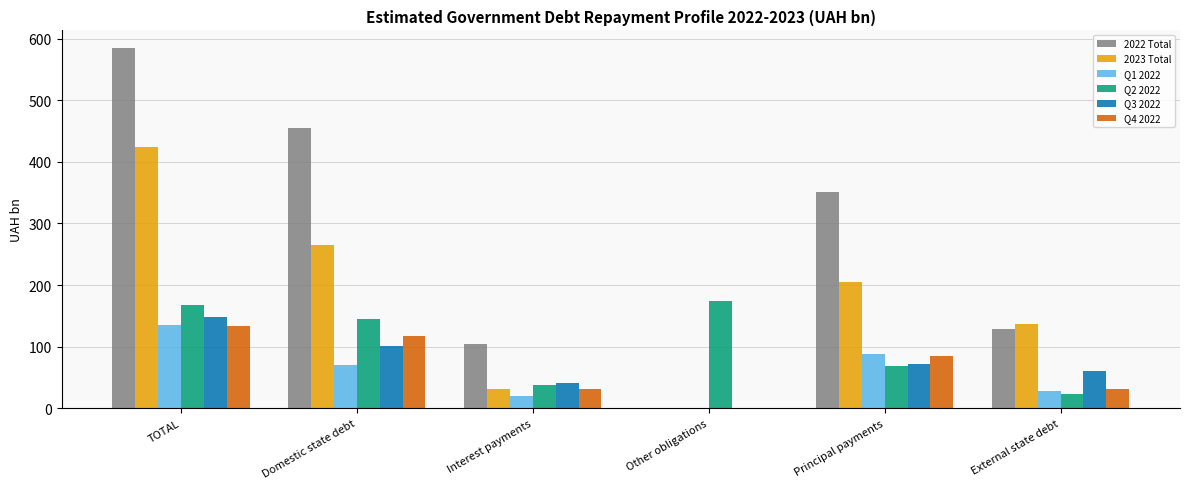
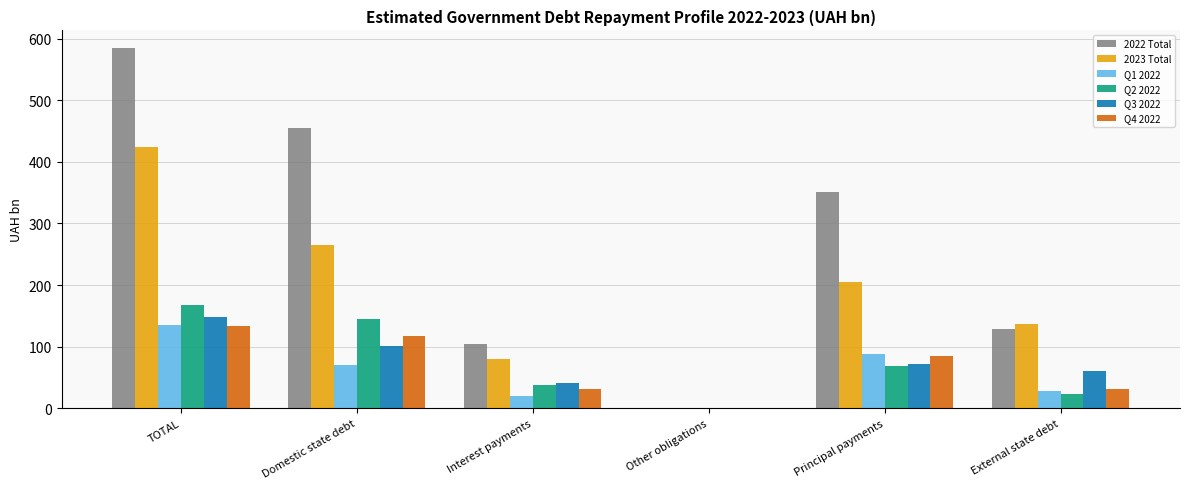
  {
    "2022 Total": {
      "TOTAL": 580,
      "Domestic state debt": 450,
      "Interest payments": 100,
      "Principal payments": 350,
      "External state debt": 130
    },
    "2023 Total": {
      "TOTAL": 420,
      "Domestic state debt": 260,
-     "Interest payments": 30,
+     "Interest payments": 80,
      "Principal payments": 210,
      "External state debt": 140
    },
    "Q1 2022": {
      "TOTAL": 140,
      "Domestic state debt": 70,
      "Interest payments": 20,
      "Other obligations": 0,
      "Principal payments": 90,
      "External state debt": 30
    },
    "Q2 2022": {
      "TOTAL": 170,
      "Domestic state debt": 140,
      "Interest payments": 40,
-     "Other obligations": 170,
+     "Other obligations": 0,
      "Principal payments": 70,
      "External state debt": 20
    },
    "Q3 2022": {
      "TOTAL": 150,
      "Domestic state debt": 100,
      "Interest payments": 40,
      "Principal payments": 70,
      "External state debt": 60
    },
    "Q4 2022": {
      "TOTAL": 130,
      "Domestic state debt": 120,
      "Interest payments": 30,
      "Principal payments": 80,
      "External state debt": 30
    }
  }
